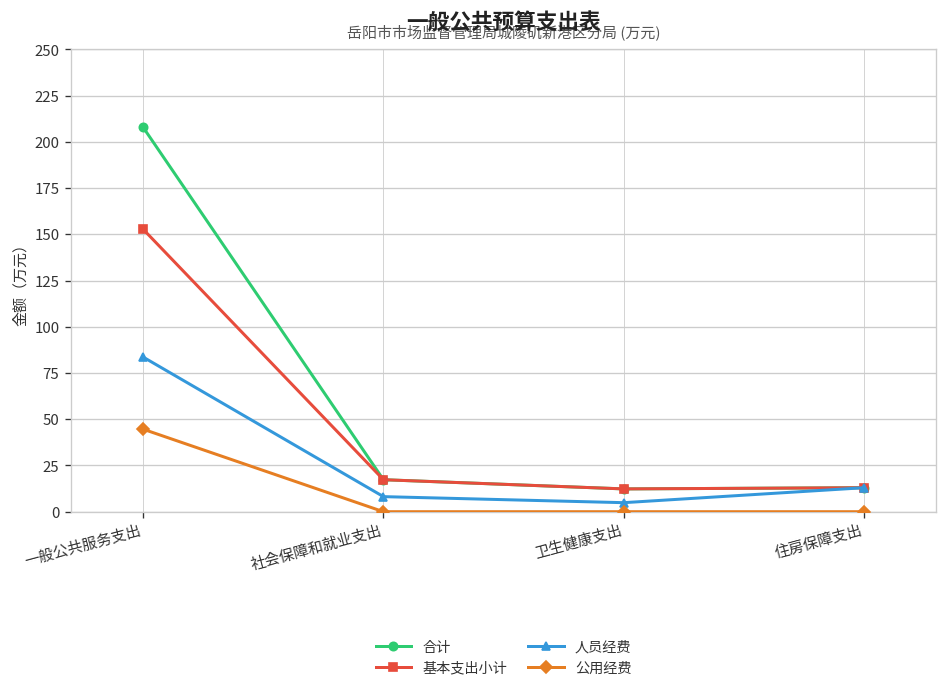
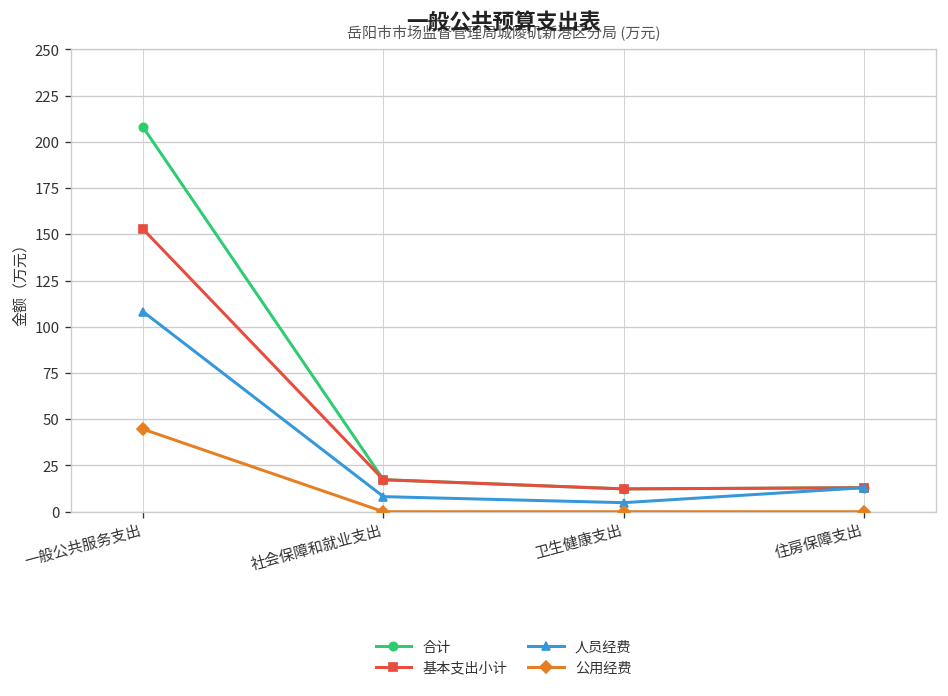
  {
    "合计": {
      "一般公共服务支出": 208
    },
    "人员经费": {
-     "一般公共服务支出": 84,
+     "一般公共服务支出": 108,
      "社会保障和就业支出": 8,
      "卫生健康支出": 5
    }
  }
